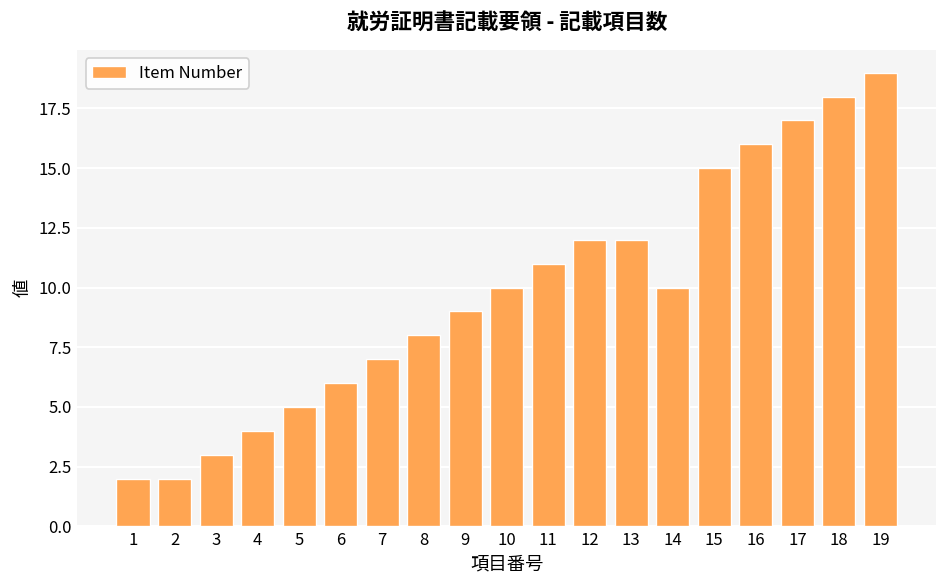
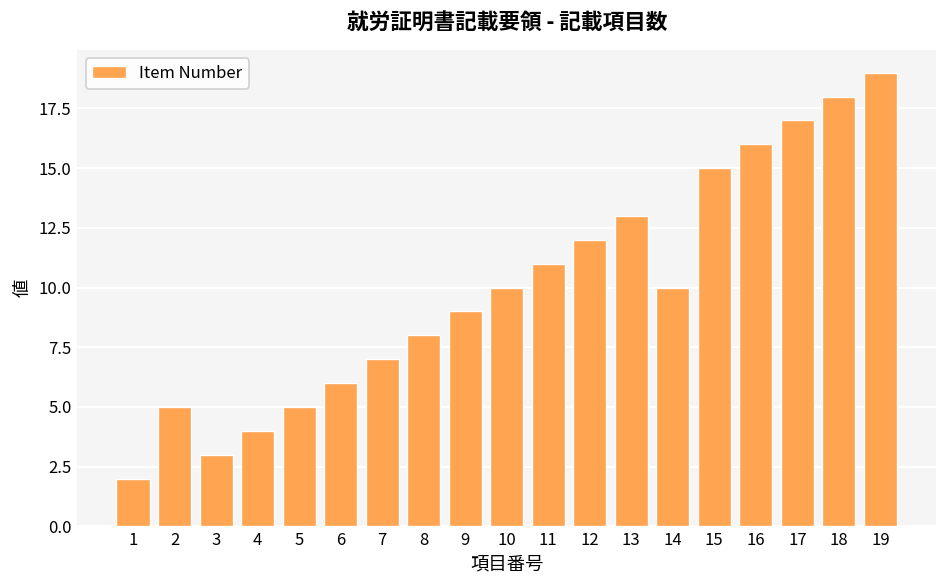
  {
    "1": 2,
-   "2": 2,
+   "2": 5,
    "3": 3,
    "4": 4,
    "5": 5,
    "6": 6,
    "7": 7,
    "8": 8,
    "9": 9,
    "10": 10,
    "11": 11,
    "12": 12,
-   "13": 12,
+   "13": 13,
    "14": 10,
    "15": 15,
    "16": 16,
    "17": 17,
    "18": 18,
    "19": 19
  }
